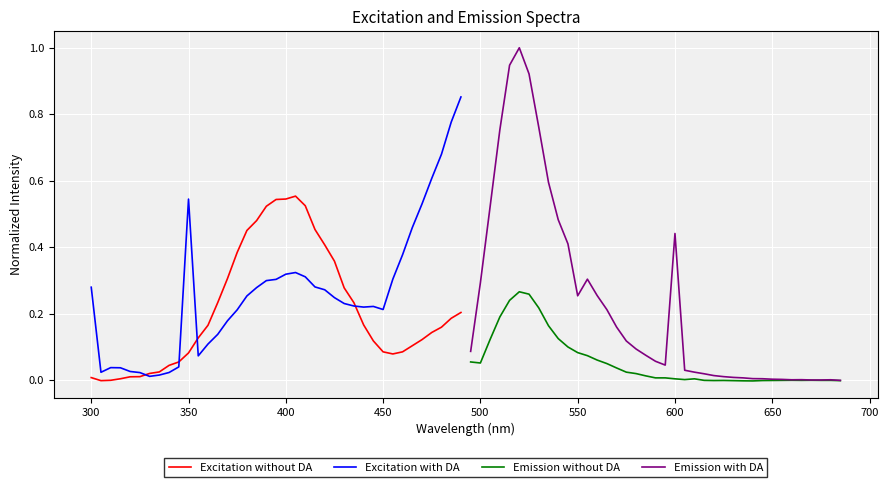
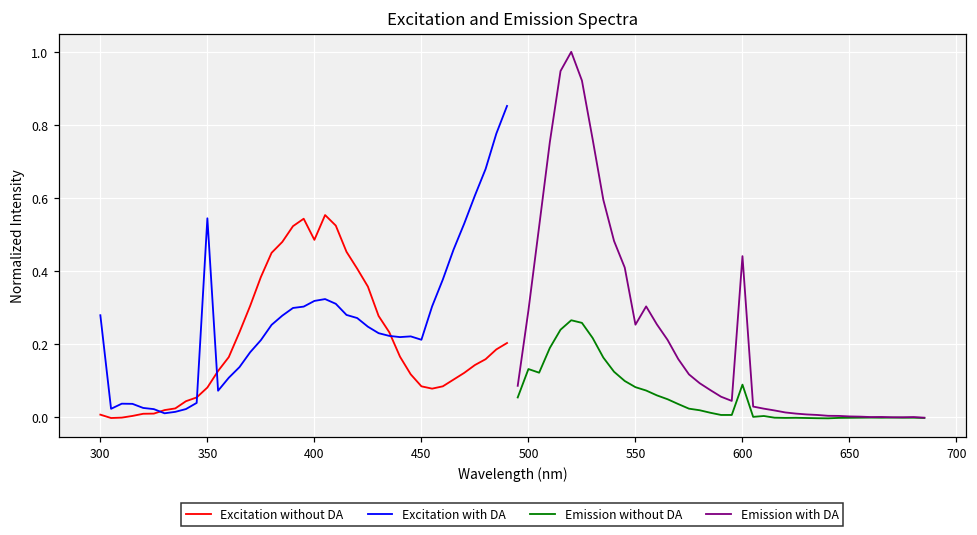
  {
    "Excitation without DA": {
      "300": 0.01,
      "350": 0.08,
-     "400": 0.54,
+     "400": 0.49,
      "450": 0.08
    },
    "Excitation with DA": {
      "300": 0.28,
      "350": 0.54,
      "400": 0.32,
      "450": 0.21
    },
    "Emission without DA": {
-     "500": 0.05,
+     "500": 0.13,
      "550": 0.08,
-     "600": 0.00
+     "600": 0.09
    },
    "Emission with DA": {
      "500": 0.29,
      "550": 0.25,
      "600": 0.44
    }
  }
